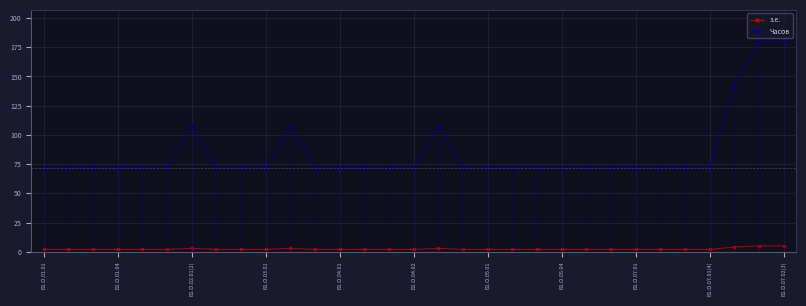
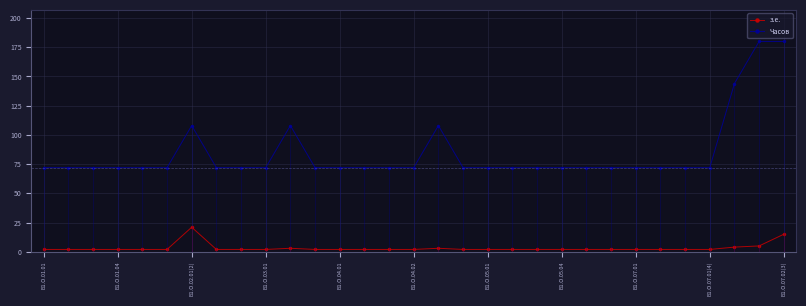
  {
    "з.е.": {
      "Б1.О.01.01": 2,
      "Б1.О.01.04": 2,
-     "Б1.О.02.01(2)": 3,
+     "Б1.О.02.01(2)": 21,
      "Б1.О.03.01": 2,
      "Б1.О.04.01": 2,
      "Б1.О.04.02": 2,
      "Б1.О.05.01": 2,
      "Б1.О.05.04": 2,
      "Б1.О.07.01": 2,
      "Б1.О.07.01(4)": 2,
-     "Б1.О.07.02(3)": 5
+     "Б1.О.07.02(3)": 15
    },
    "Часов": {
      "Б1.О.01.01": 72,
      "Б1.О.01.04": 72,
      "Б1.О.02.01(2)": 108,
      "Б1.О.03.01": 72,
      "Б1.О.04.01": 72,
      "Б1.О.04.02": 72,
      "Б1.О.05.01": 72,
      "Б1.О.05.04": 72,
      "Б1.О.07.01": 72,
      "Б1.О.07.01(4)": 72,
      "Б1.О.07.02(3)": 180
    }
  }
